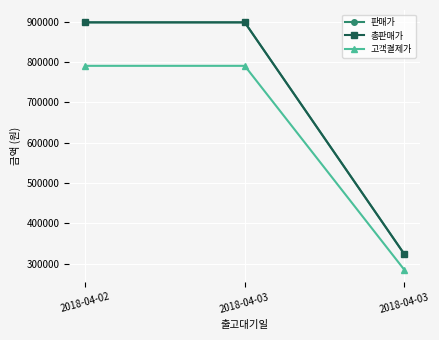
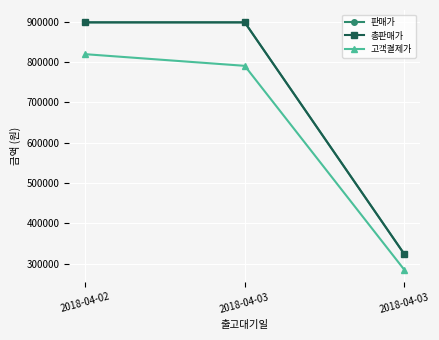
  {
    "총판매가": {
      "2018-04-02": 900000
    },
    "고객결제가": {
-     "2018-04-02": 790000
+     "2018-04-02": 820000
    }
  }
